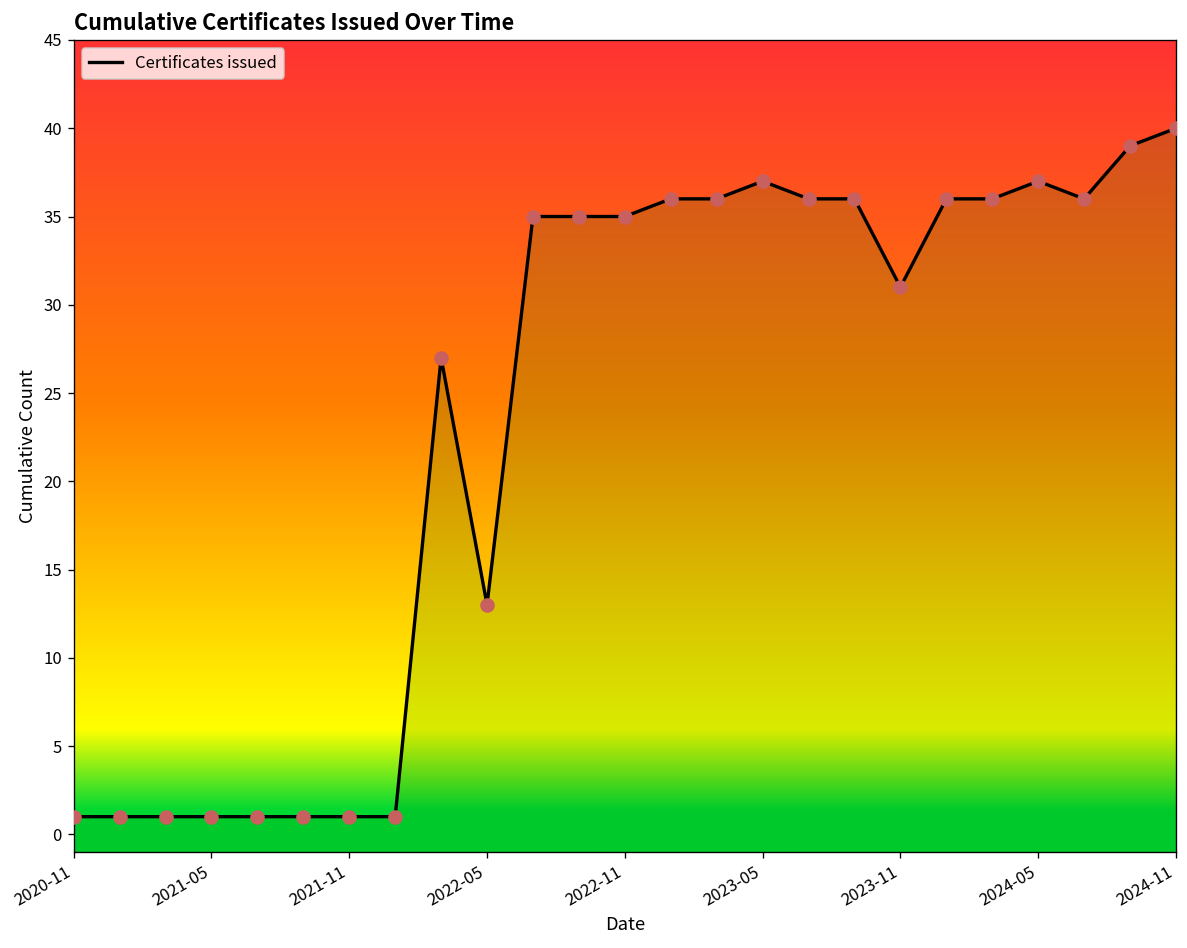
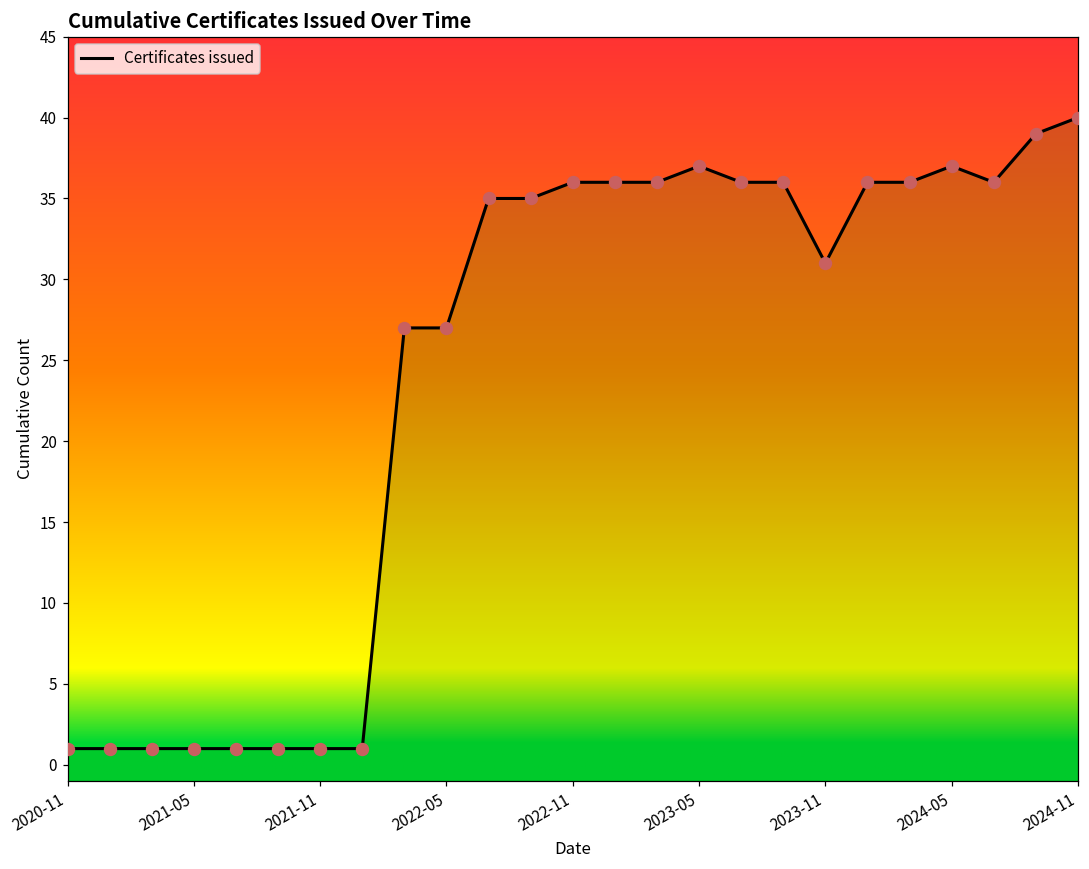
  {
    "2020-11": 1,
    "2021-05": 1,
    "2021-11": 1,
-   "2022-05": 13,
-   "2022-11": 35,
+   "2022-05": 27,
+   "2022-11": 36,
    "2023-05": 37,
    "2023-11": 31,
    "2024-05": 37,
    "2024-11": 40
  }
